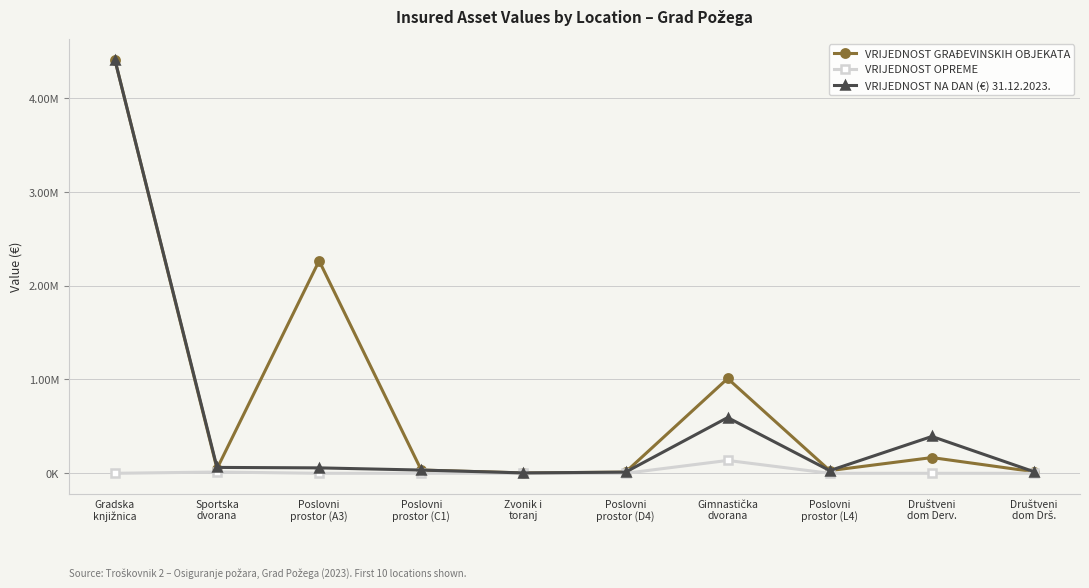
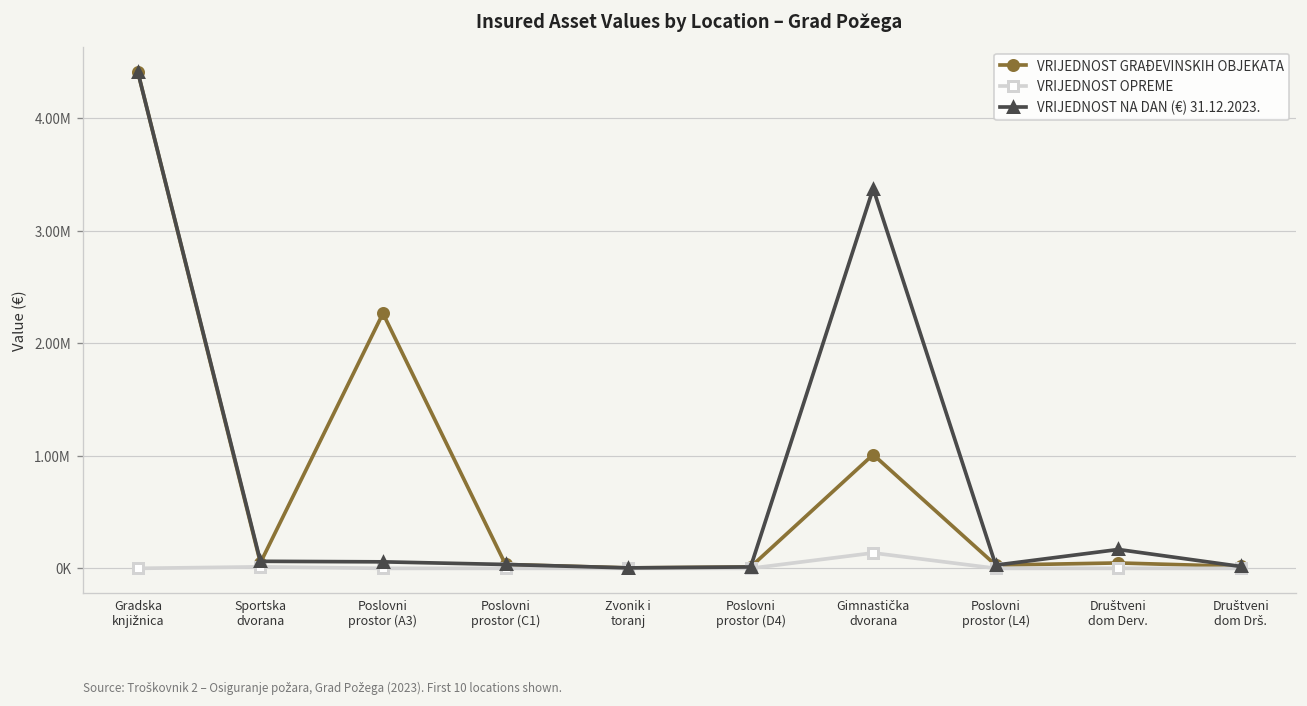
  {
    "VRIJEDNOST GRAĐEVINSKIH OBJEKATA": {
      "Poslovni prostor (A3)": 2300000,
      "Gimnastička dvorana": 1000000,
-     "Društveni dom Derv.": 200000
+     "Društveni dom Derv.": 0
    },
    "VRIJEDNOST OPREME": {
      "Gradska knjižnica": 0,
      "Sportska dvorana": 0,
      "Poslovni prostor (A3)": 0,
      "Poslovni prostor (C1)": 0,
      "Gimnastička dvorana": 100000,
      "Poslovni prostor (L4)": 0,
      "Društveni dom Derv.": 0
    },
    "VRIJEDNOST NA DAN (€) 31.12.2023.": {
      "Poslovni prostor (A3)": 100000,
-     "Gimnastička dvorana": 600000,
-     "Društveni dom Derv.": 400000
+     "Gimnastička dvorana": 3400000,
+     "Društveni dom Derv.": 200000
    }
  }
